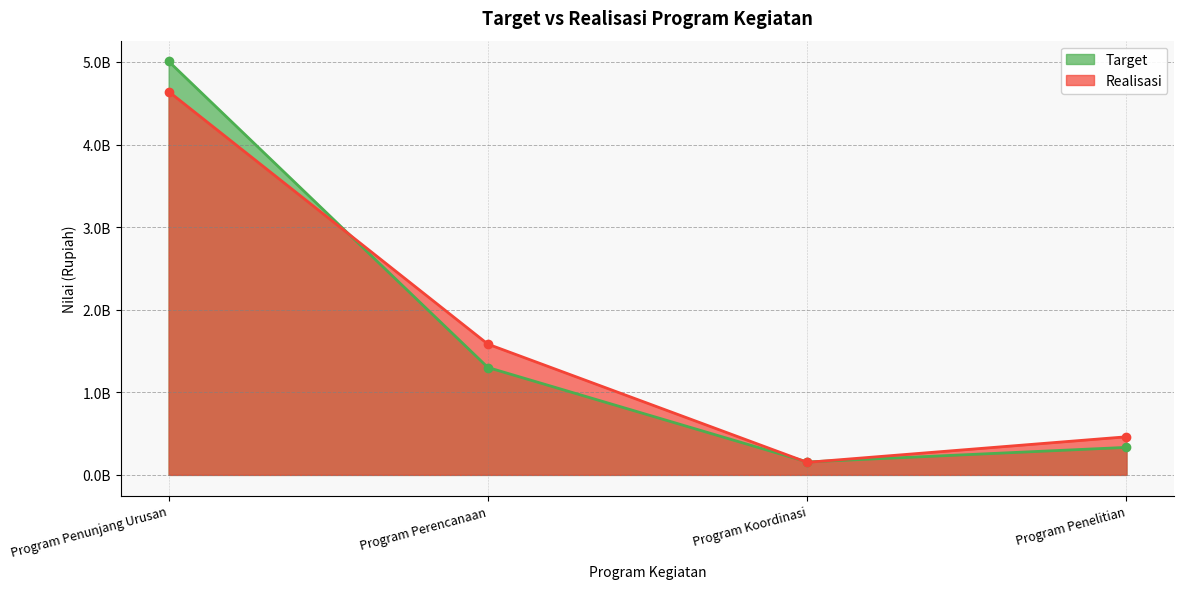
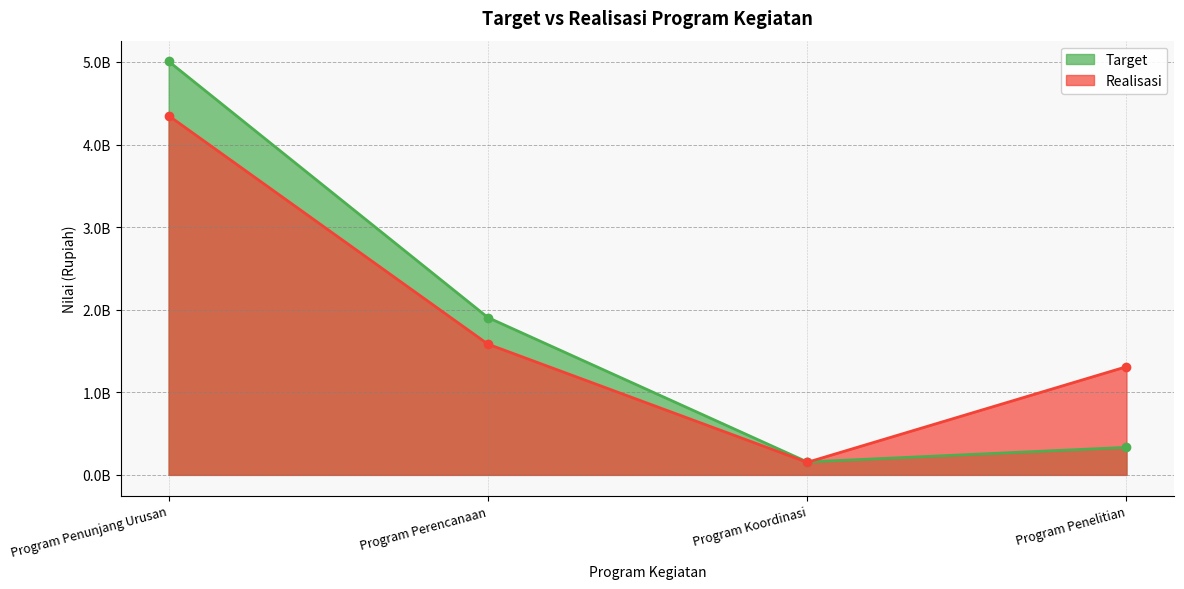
  {
    "Target": {
      "Program Penunjang Urusan": 5000000000,
-     "Program Perencanaan": 1300000000,
+     "Program Perencanaan": 1900000000,
      "Program Penelitian": 300000000
    },
    "Realisasi": {
-     "Program Penunjang Urusan": 4600000000,
+     "Program Penunjang Urusan": 4300000000,
      "Program Perencanaan": 1600000000,
-     "Program Penelitian": 500000000
+     "Program Penelitian": 1300000000
    }
  }
